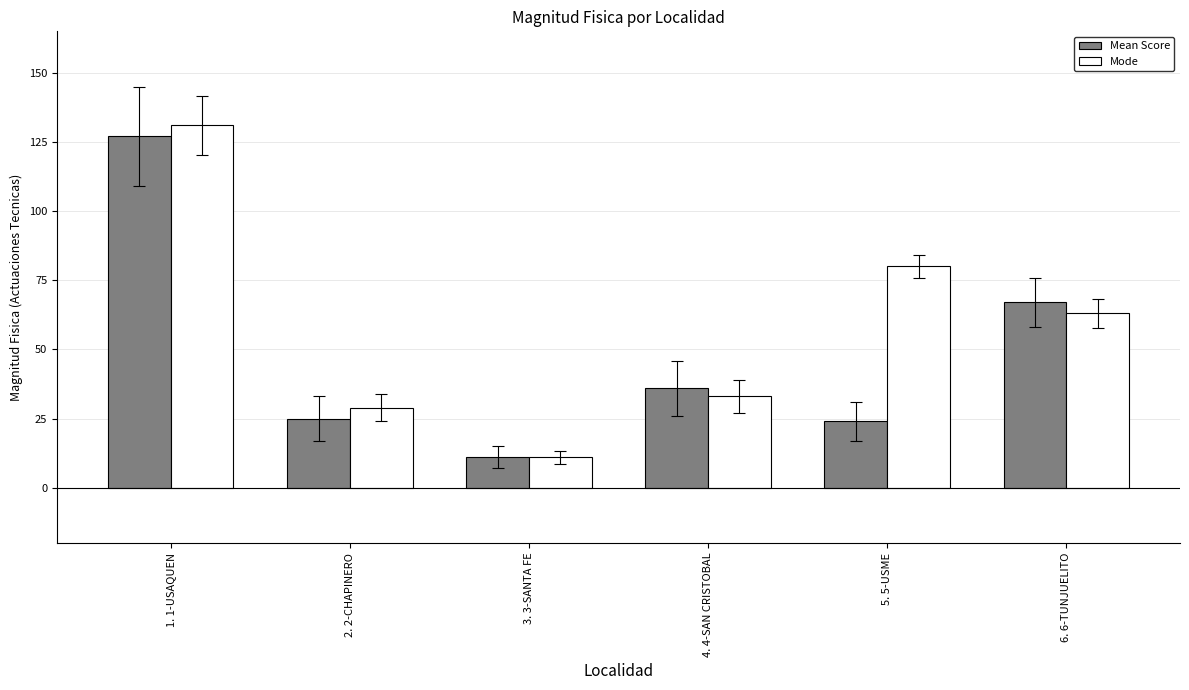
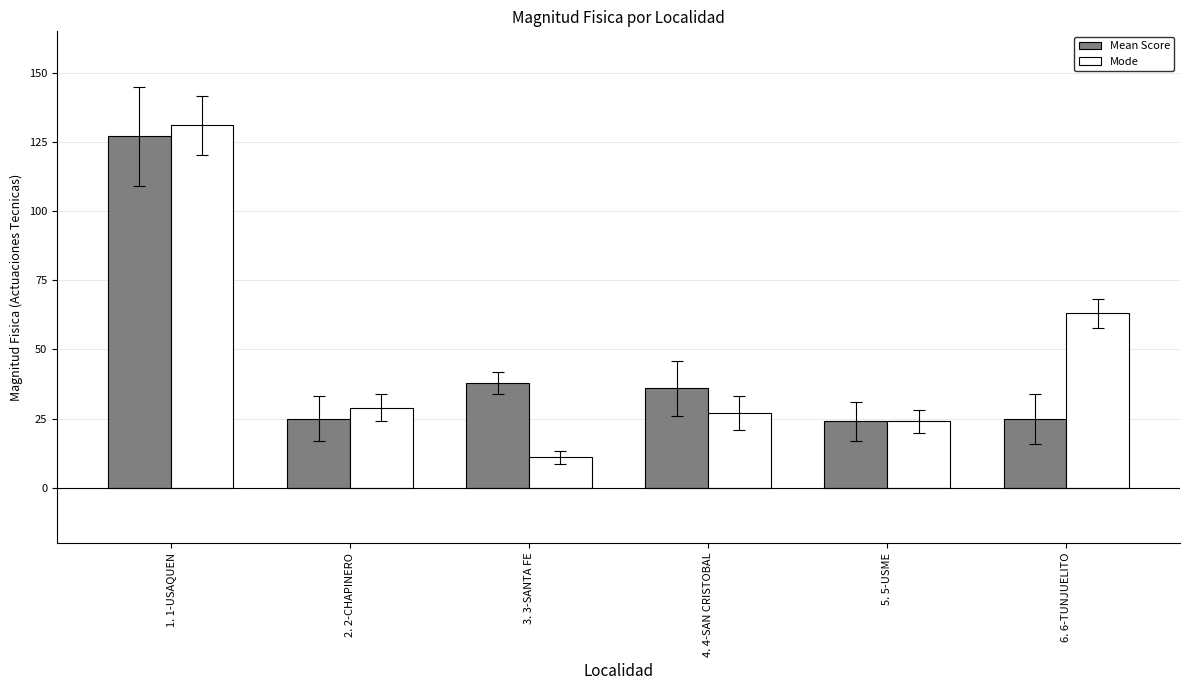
  {
    "Mean Score": {
      "1. 1-USAQUEN": 127,
      "2. 2-CHAPINERO": 25,
-     "3. 3-SANTA FE": 11,
+     "3. 3-SANTA FE": 38,
      "4. 4-SAN CRISTOBAL": 36,
      "5. 5-USME": 24,
-     "6. 6-TUNJUELITO": 67
+     "6. 6-TUNJUELITO": 25
    },
    "Mode": {
      "1. 1-USAQUEN": 131,
      "2. 2-CHAPINERO": 29,
      "3. 3-SANTA FE": 11,
-     "4. 4-SAN CRISTOBAL": 33,
-     "5. 5-USME": 80,
+     "4. 4-SAN CRISTOBAL": 27,
+     "5. 5-USME": 24,
      "6. 6-TUNJUELITO": 63
    }
  }
